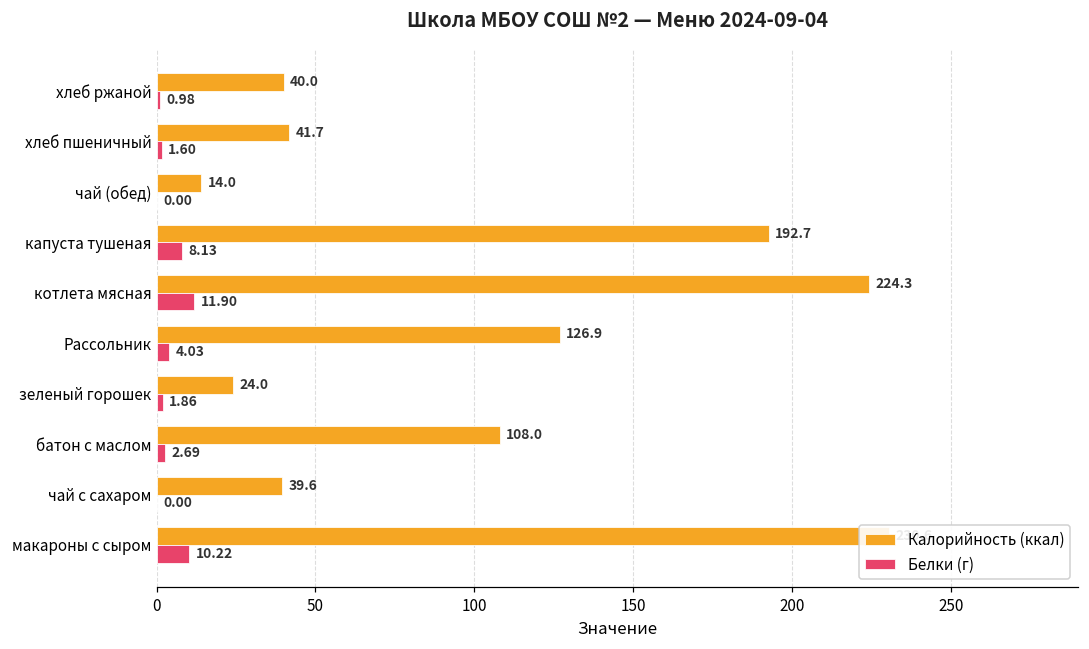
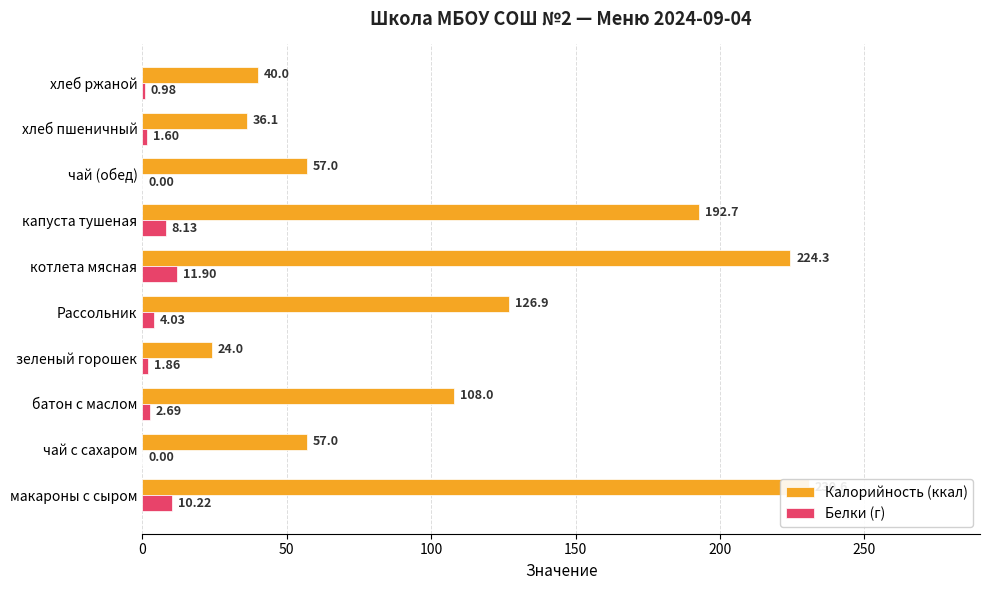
  {
    "Калорийность (ккал)": {
      "хлеб ржаной": 40.0,
-     "хлеб пшеничный": 41.7,
-     "чай (обед)": 14.0,
+     "хлеб пшеничный": 36.1,
+     "чай (обед)": 57.0,
      "капуста тушеная": 192.7,
      "котлета мясная": 224.3,
      "Рассольник": 126.9,
      "зеленый горошек": 24.0,
      "батон с маслом": 108.0,
-     "чай с сахаром": 39.6
+     "чай с сахаром": 57.0
    },
    "Белки (г)": {
      "хлеб ржаной": 0.98,
      "хлеб пшеничный": 1.60,
      "чай (обед)": 0.00,
      "капуста тушеная": 8.13,
      "котлета мясная": 11.90,
      "Рассольник": 4.03,
      "зеленый горошек": 1.86,
      "батон с маслом": 2.69,
      "чай с сахаром": 0.00,
      "макароны с сыром": 10.22
    }
  }
